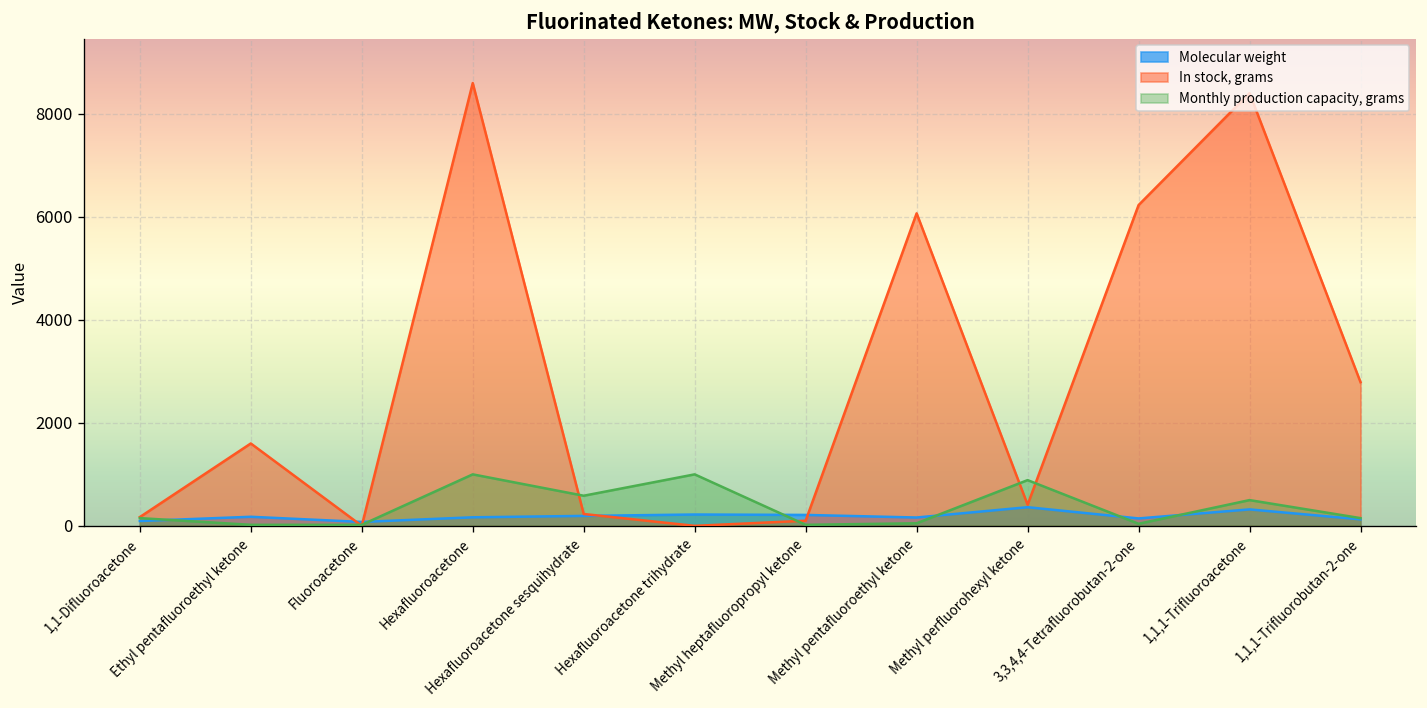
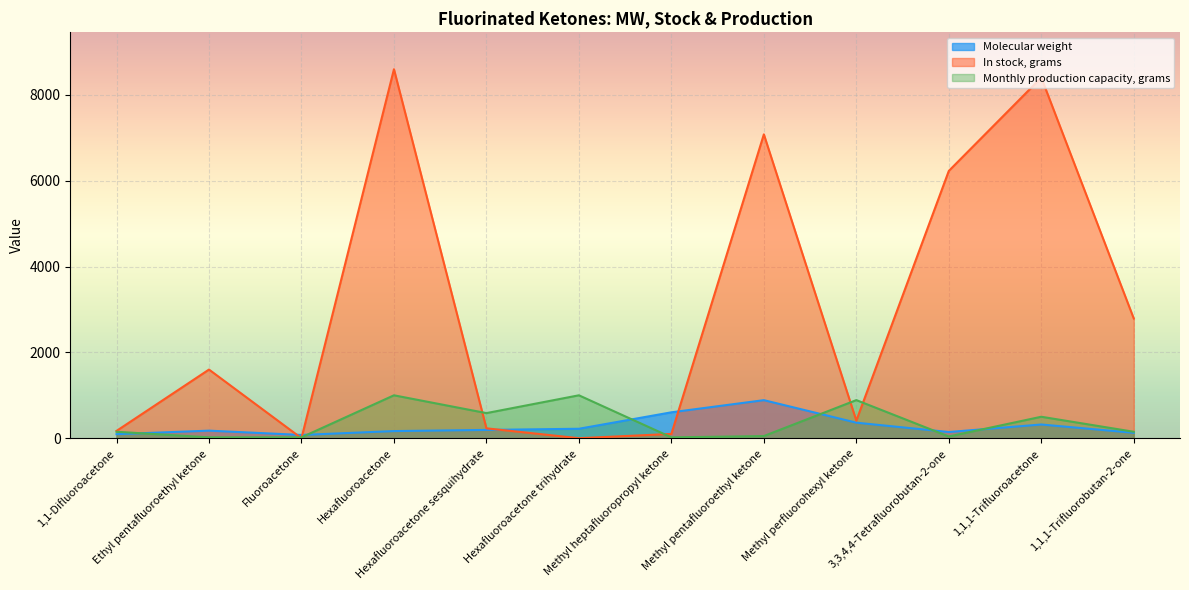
  {
    "Molecular weight": {
      "Ethyl pentafluoroethyl ketone": 200,
      "Hexafluoroacetone": 200,
      "Hexafluoroacetone trihydrate": 200,
-     "Methyl heptafluoropropyl ketone": 200,
-     "Methyl pentafluoroethyl ketone": 200,
+     "Methyl heptafluoropropyl ketone": 600,
+     "Methyl pentafluoroethyl ketone": 900,
      "3,3,4,4-Tetrafluorobutan-2-one": 100,
      "1,1,1-Trifluoroacetone": 300
    },
    "In stock, grams": {
      "Ethyl pentafluoroethyl ketone": 1600,
      "Hexafluoroacetone": 8600,
      "Hexafluoroacetone trihydrate": 0,
      "Methyl heptafluoropropyl ketone": 100,
-     "Methyl pentafluoroethyl ketone": 6100,
+     "Methyl pentafluoroethyl ketone": 7100,
      "3,3,4,4-Tetrafluorobutan-2-one": 6200,
      "1,1,1-Trifluorobutan-2-one": 2800
    },
    "Monthly production capacity, grams": {
      "Ethyl pentafluoroethyl ketone": 0,
      "Hexafluoroacetone": 1000,
      "Hexafluoroacetone sesquihydrate": 600,
      "Hexafluoroacetone trihydrate": 1000,
      "Methyl heptafluoropropyl ketone": 0,
      "Methyl pentafluoroethyl ketone": 100,
      "Methyl perfluorohexyl ketone": 900,
      "3,3,4,4-Tetrafluorobutan-2-one": 0,
      "1,1,1-Trifluoroacetone": 500
    }
  }
